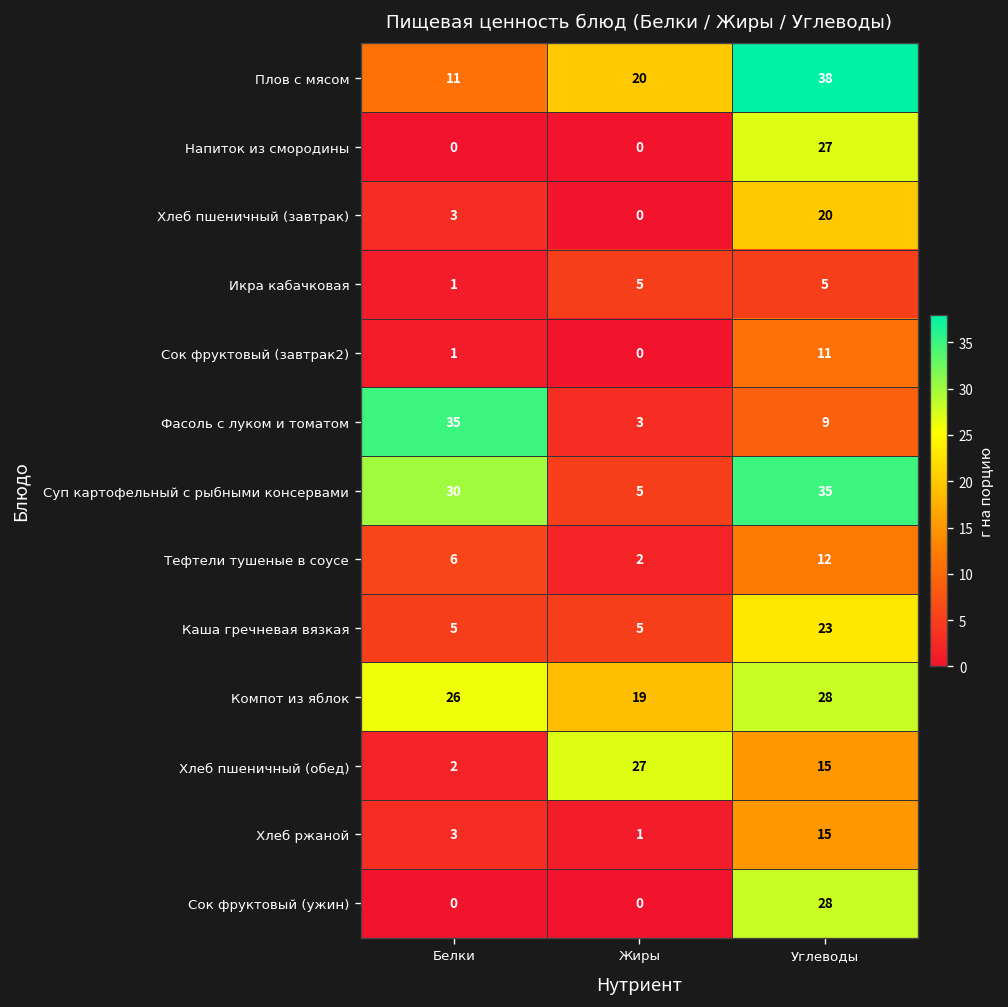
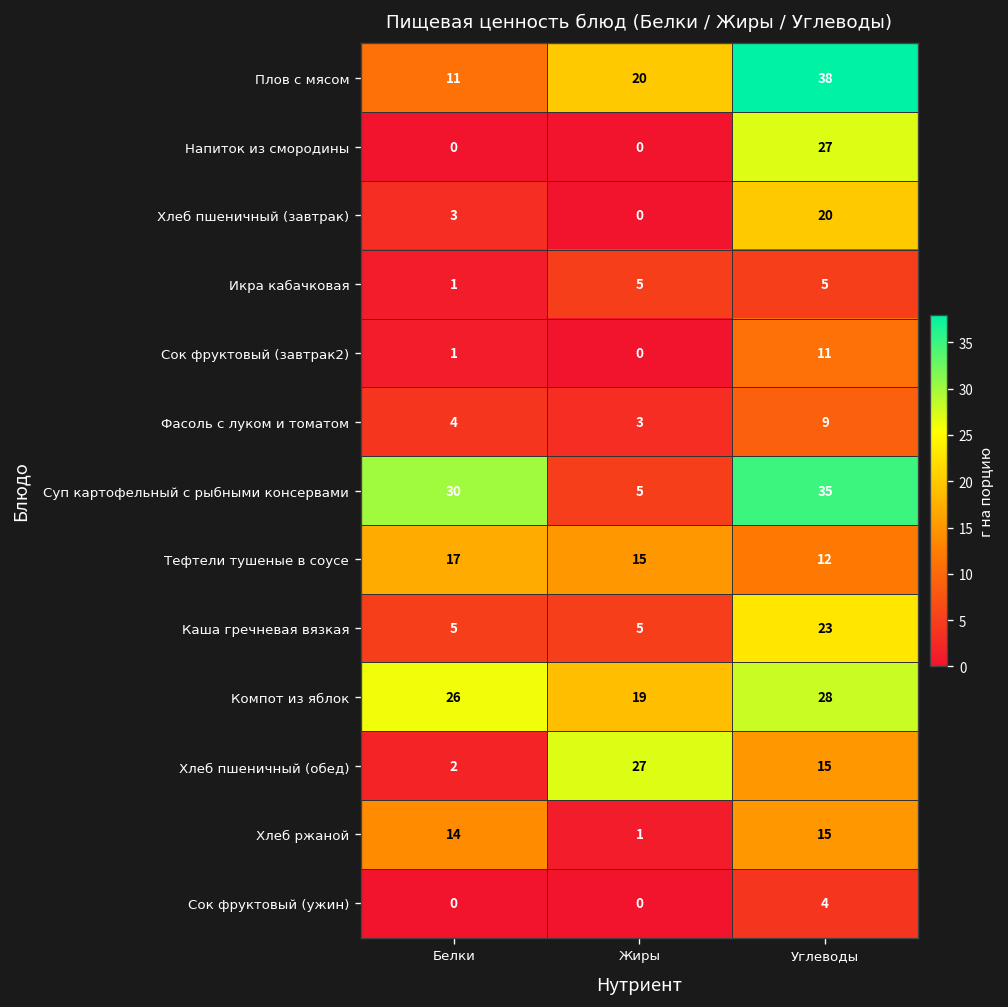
  {
    "Плов с мясом": {
      "Белки": 11,
      "Жиры": 20,
      "Углеводы": 38
    },
    "Напиток из смородины": {
      "Белки": 0,
      "Жиры": 0,
      "Углеводы": 27
    },
    "Хлеб пшеничный (завтрак)": {
      "Белки": 3,
      "Жиры": 0,
      "Углеводы": 20
    },
    "Икра кабачковая": {
      "Белки": 1,
      "Жиры": 5,
      "Углеводы": 5
    },
    "Сок фруктовый (завтрак2)": {
      "Белки": 1,
      "Жиры": 0,
      "Углеводы": 11
    },
    "Фасоль с луком и томатом": {
-     "Белки": 35,
+     "Белки": 4,
      "Жиры": 3,
      "Углеводы": 9
    },
    "Суп картофельный с рыбными консервами": {
      "Белки": 30,
      "Жиры": 5,
      "Углеводы": 35
    },
    "Тефтели тушеные в соусе": {
-     "Белки": 6,
-     "Жиры": 2,
+     "Белки": 17,
+     "Жиры": 15,
      "Углеводы": 12
    },
    "Каша гречневая вязкая": {
      "Белки": 5,
      "Жиры": 5,
      "Углеводы": 23
    },
    "Компот из яблок": {
      "Белки": 26,
      "Жиры": 19,
      "Углеводы": 28
    },
    "Хлеб пшеничный (обед)": {
      "Белки": 2,
      "Жиры": 27,
      "Углеводы": 15
    },
    "Хлеб ржаной": {
-     "Белки": 3,
+     "Белки": 14,
      "Жиры": 1,
      "Углеводы": 15
    },
    "Сок фруктовый (ужин)": {
      "Белки": 0,
      "Жиры": 0,
-     "Углеводы": 28
+     "Углеводы": 4
    }
  }
